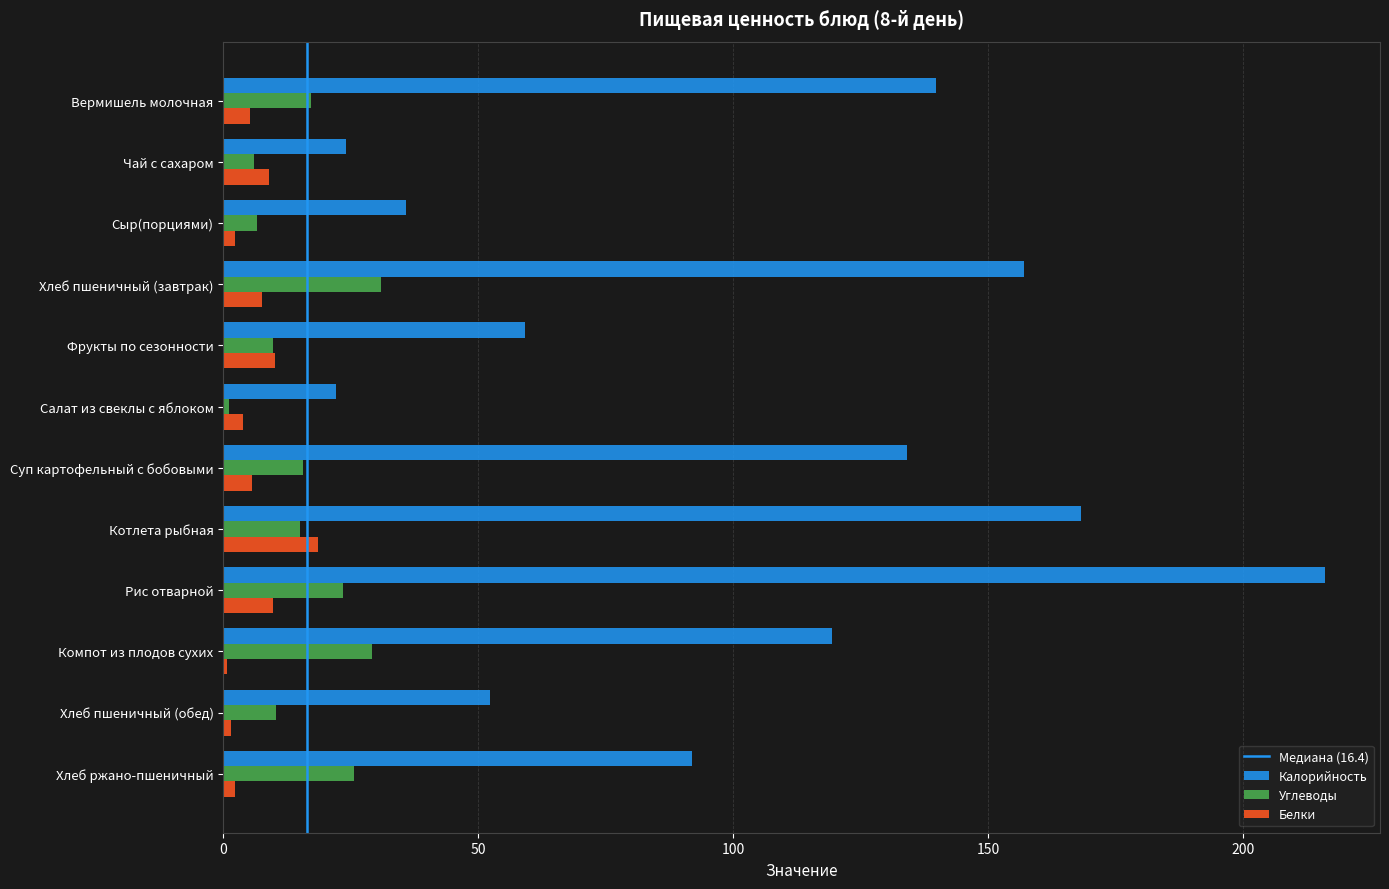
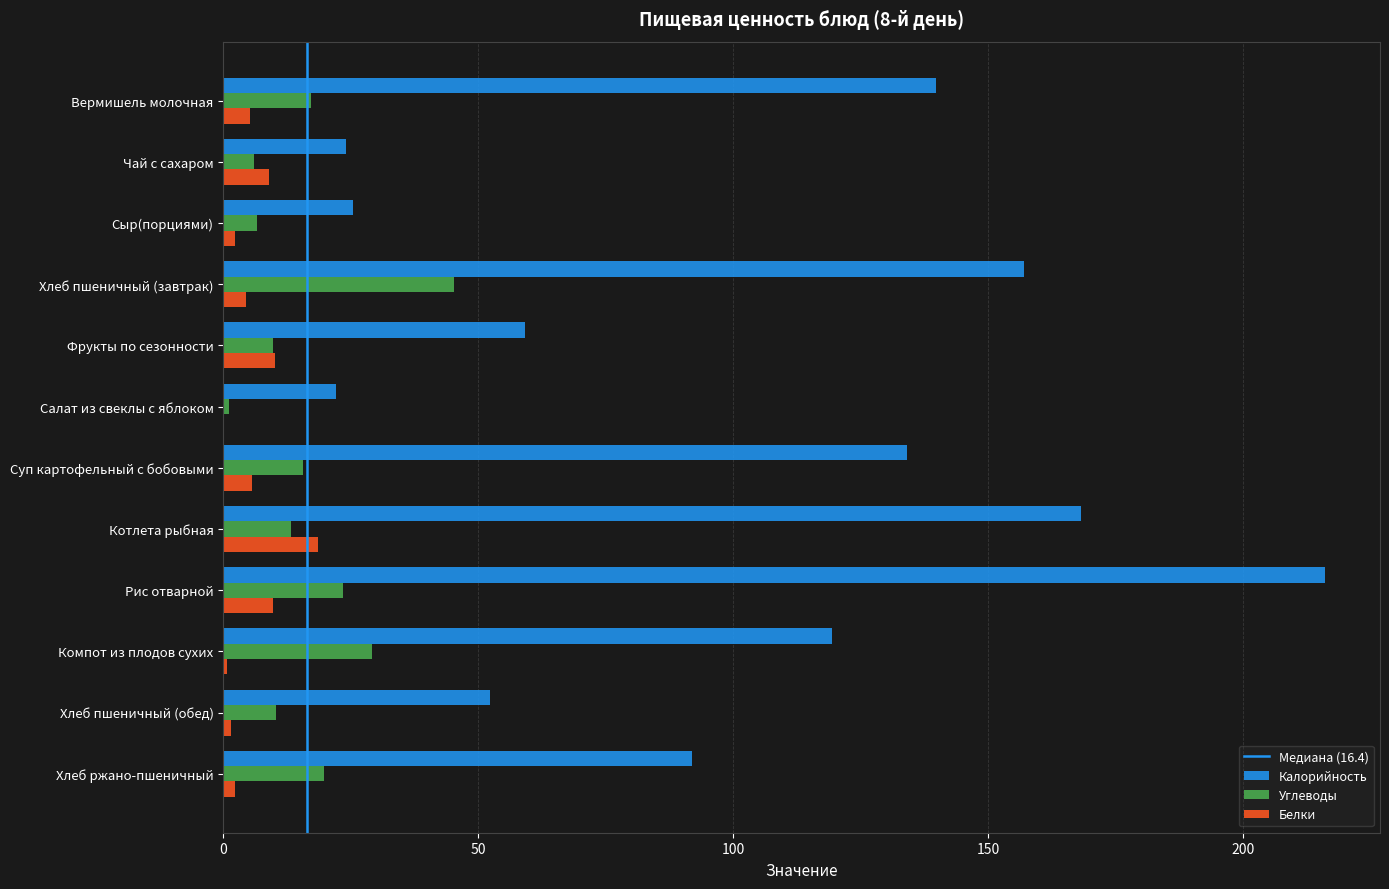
  {
    "Калорийность": {
      "Вермишель молочная": 140,
      "Чай с сахаром": 24,
-     "Сыр(порциями)": 36,
+     "Сыр(порциями)": 25,
      "Хлеб пшеничный (завтрак)": 157,
      "Фрукты по сезонности": 59,
      "Салат из свеклы с яблоком": 22,
      "Суп картофельный с бобовыми": 134,
      "Котлета рыбная": 168,
      "Рис отварной": 216,
      "Компот из плодов сухих": 119,
      "Хлеб пшеничный (обед)": 52,
      "Хлеб ржано-пшеничный": 92
    },
    "Углеводы": {
      "Вермишель молочная": 17,
      "Чай с сахаром": 6,
      "Сыр(порциями)": 7,
-     "Хлеб пшеничный (завтрак)": 31,
+     "Хлеб пшеничный (завтрак)": 45,
      "Фрукты по сезонности": 10,
      "Салат из свеклы с яблоком": 1,
      "Суп картофельный с бобовыми": 16,
-     "Котлета рыбная": 15,
+     "Котлета рыбная": 13,
      "Рис отварной": 24,
      "Компот из плодов сухих": 29,
      "Хлеб пшеничный (обед)": 10,
-     "Хлеб ржано-пшеничный": 26
+     "Хлеб ржано-пшеничный": 20
    },
    "Белки": {
      "Вермишель молочная": 5,
      "Чай с сахаром": 9,
      "Сыр(порциями)": 2,
-     "Хлеб пшеничный (завтрак)": 8,
+     "Хлеб пшеничный (завтрак)": 5,
      "Фрукты по сезонности": 10,
-     "Салат из свеклы с яблоком": 4,
+     "Салат из свеклы с яблоком": 0,
      "Суп картофельный с бобовыми": 6,
      "Котлета рыбная": 19,
      "Рис отварной": 10,
      "Компот из плодов сухих": 1,
      "Хлеб пшеничный (обед)": 2,
      "Хлеб ржано-пшеничный": 2
    }
  }
